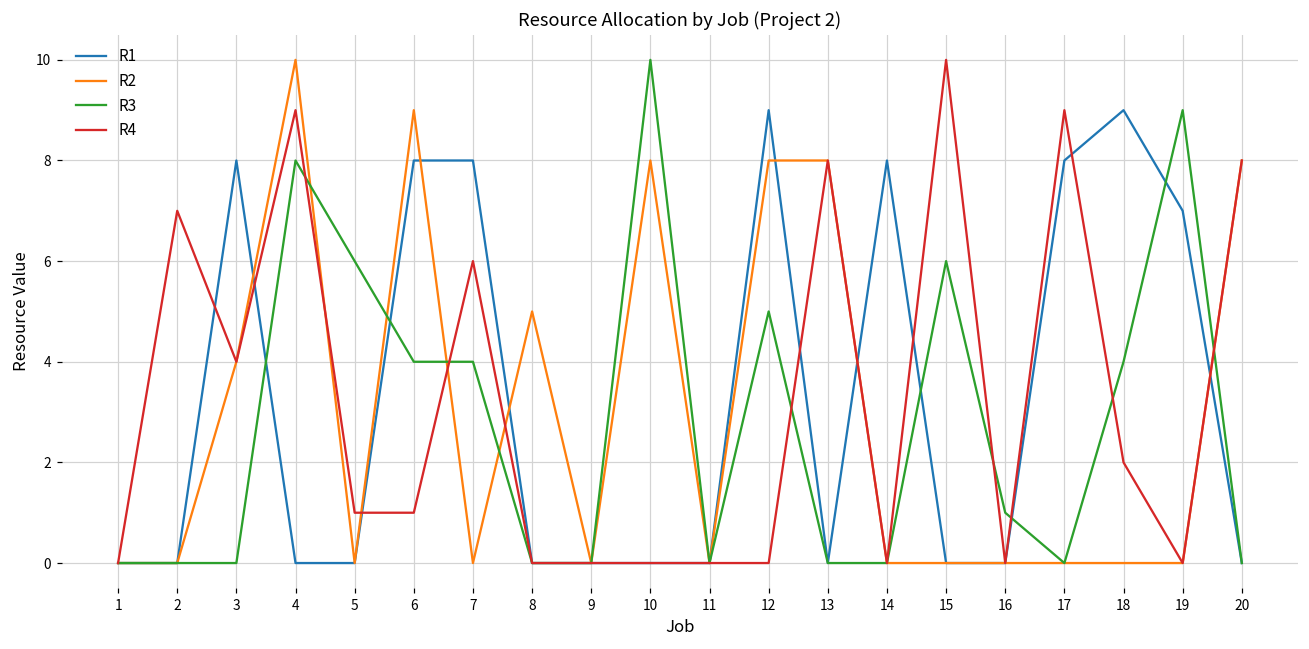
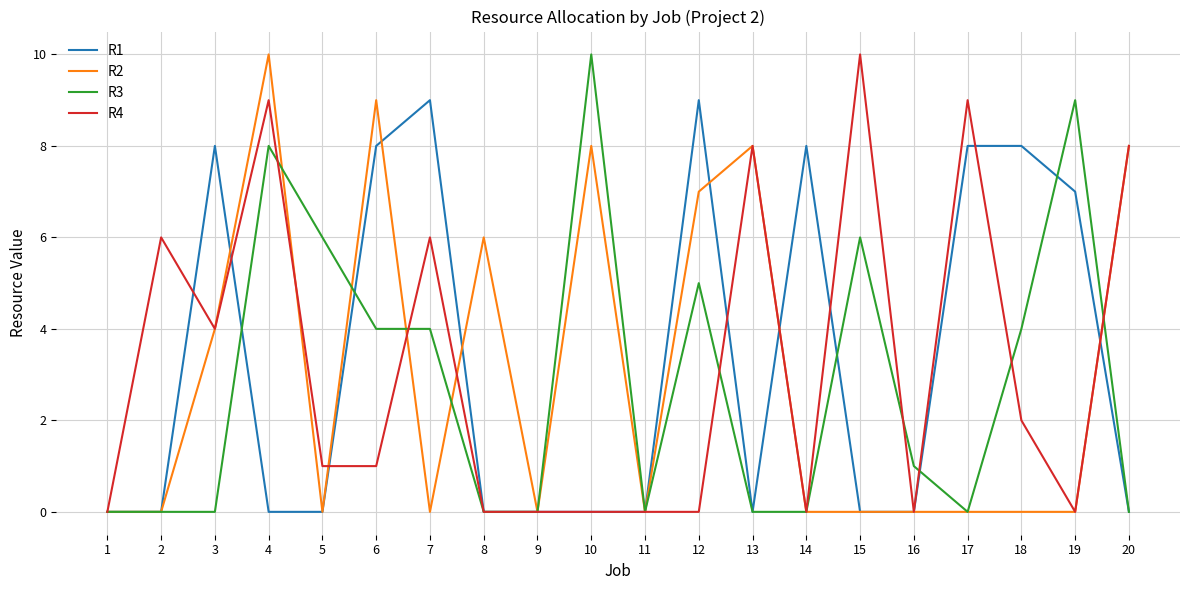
  {
    "R1": {
      "3": 8,
      "4": 0,
      "6": 8,
-     "7": 8,
+     "7": 9,
      "12": 9,
      "14": 8,
      "17": 8,
-     "18": 9,
+     "18": 8,
      "19": 7
    },
    "R2": {
      "4": 10,
      "6": 9,
      "7": 0,
-     "8": 5,
+     "8": 6,
      "10": 8,
-     "12": 8,
+     "12": 7,
      "18": 0
    },
    "R3": {
      "3": 0,
      "4": 8,
      "5": 6,
      "6": 4,
      "7": 4,
      "10": 10,
      "12": 5,
      "15": 6,
      "16": 1,
      "18": 4,
      "19": 9
    },
    "R4": {
-     "2": 7,
+     "2": 6,
      "4": 9,
      "5": 1,
      "6": 1,
      "7": 6,
      "12": 0,
      "15": 10,
      "17": 9,
      "18": 2
    }
  }
